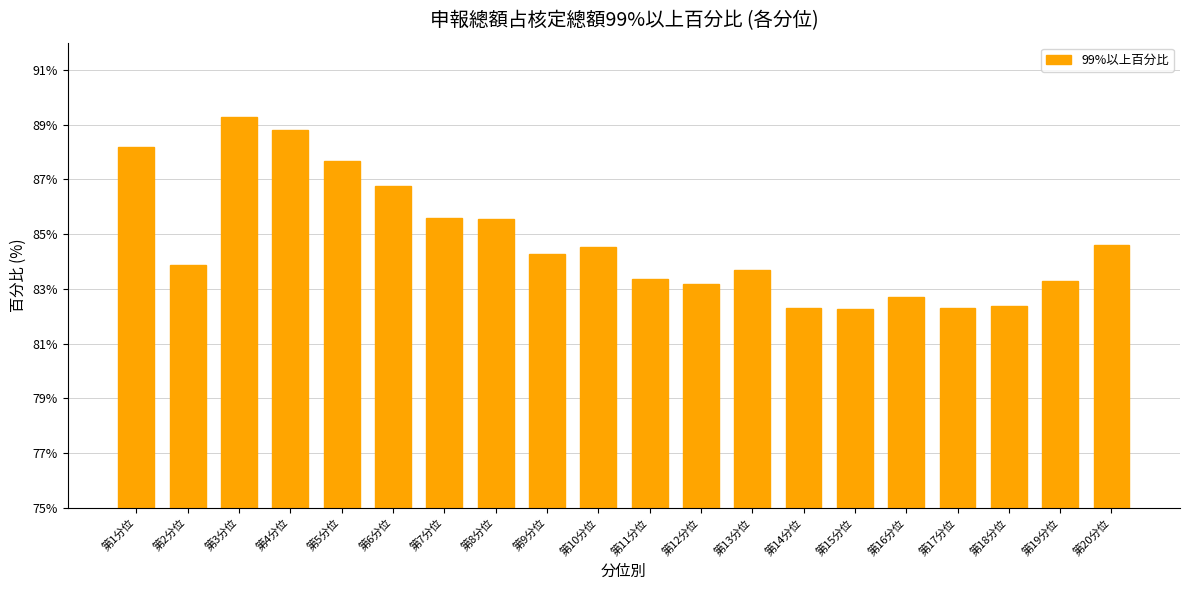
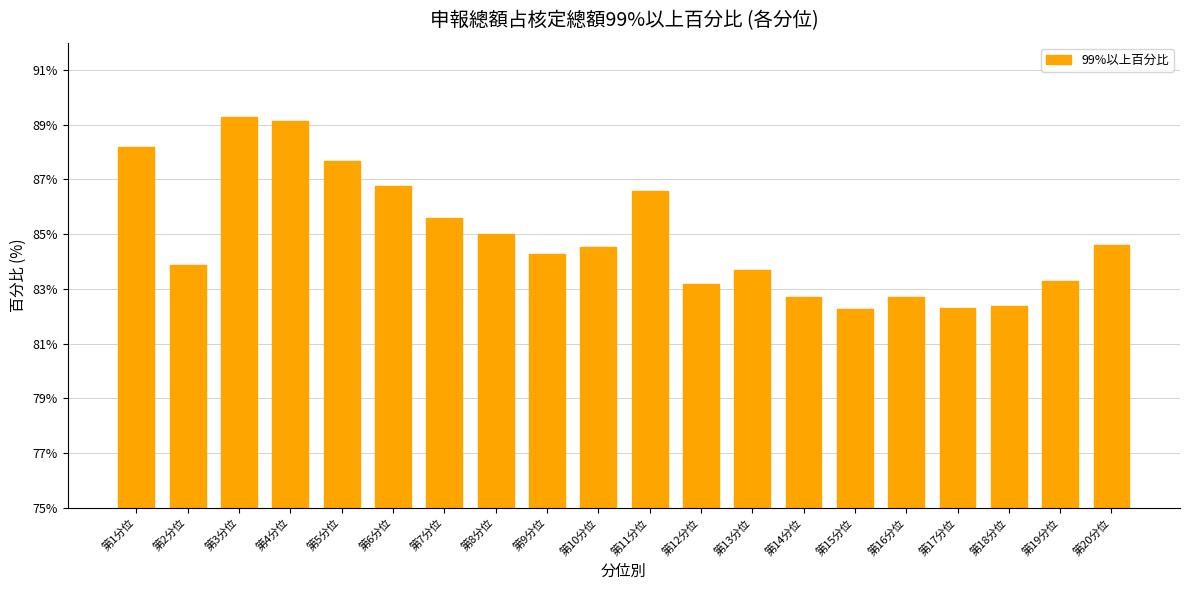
  {
    "第1分位": "88.2%",
    "第2分位": "83.9%",
    "第3分位": "89.3%",
-   "第4分位": "88.8%",
+   "第4分位": "89.1%",
    "第5分位": "87.7%",
    "第6分位": "86.8%",
    "第7分位": "85.6%",
-   "第8分位": "85.6%",
+   "第8分位": "85.0%",
    "第9分位": "84.3%",
    "第10分位": "84.5%",
-   "第11分位": "83.4%",
+   "第11分位": "86.6%",
    "第12分位": "83.2%",
    "第13分位": "83.7%",
-   "第14分位": "82.3%",
+   "第14分位": "82.7%",
    "第15分位": "82.3%",
    "第16分位": "82.7%",
    "第17分位": "82.3%",
    "第18分位": "82.4%",
    "第19分位": "83.3%",
    "第20分位": "84.6%"
  }
